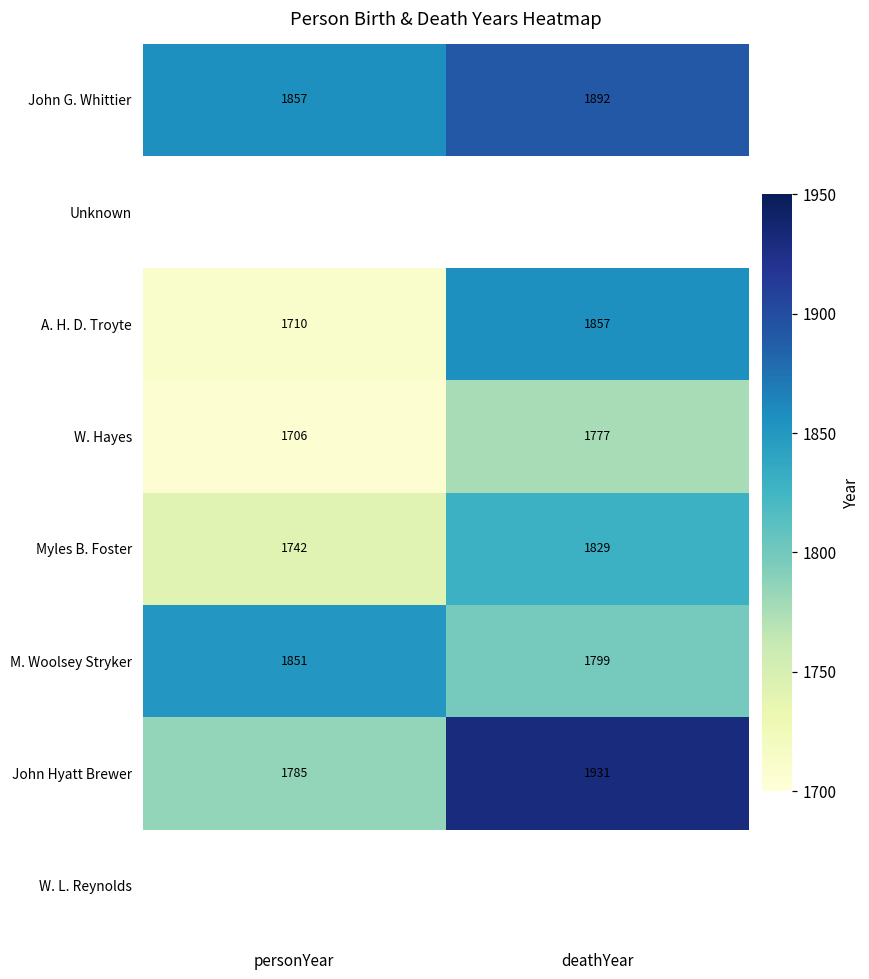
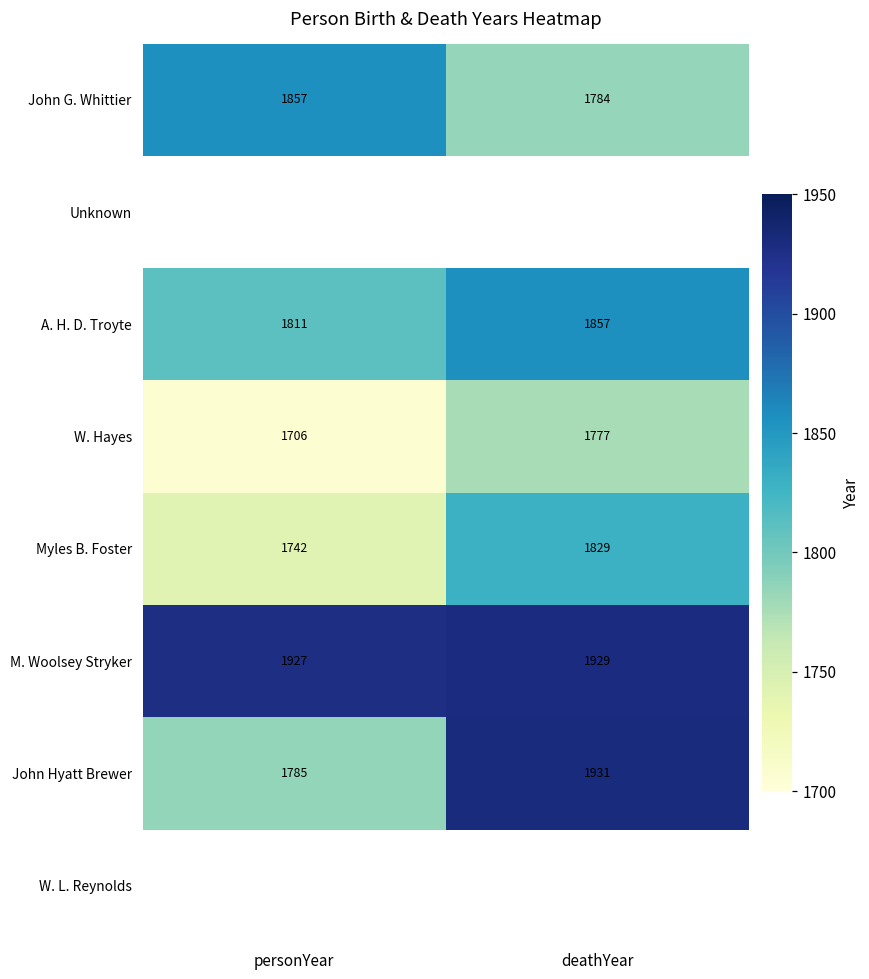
  {
    "John G. Whittier": {
      "personYear": 1857,
-     "deathYear": 1892
+     "deathYear": 1784
    },
    "A. H. D. Troyte": {
-     "personYear": 1710,
+     "personYear": 1811,
      "deathYear": 1857
    },
    "W. Hayes": {
      "personYear": 1706,
      "deathYear": 1777
    },
    "Myles B. Foster": {
      "personYear": 1742,
      "deathYear": 1829
    },
    "M. Woolsey Stryker": {
-     "personYear": 1851,
-     "deathYear": 1799
+     "personYear": 1927,
+     "deathYear": 1929
    },
    "John Hyatt Brewer": {
      "personYear": 1785,
      "deathYear": 1931
    }
  }
